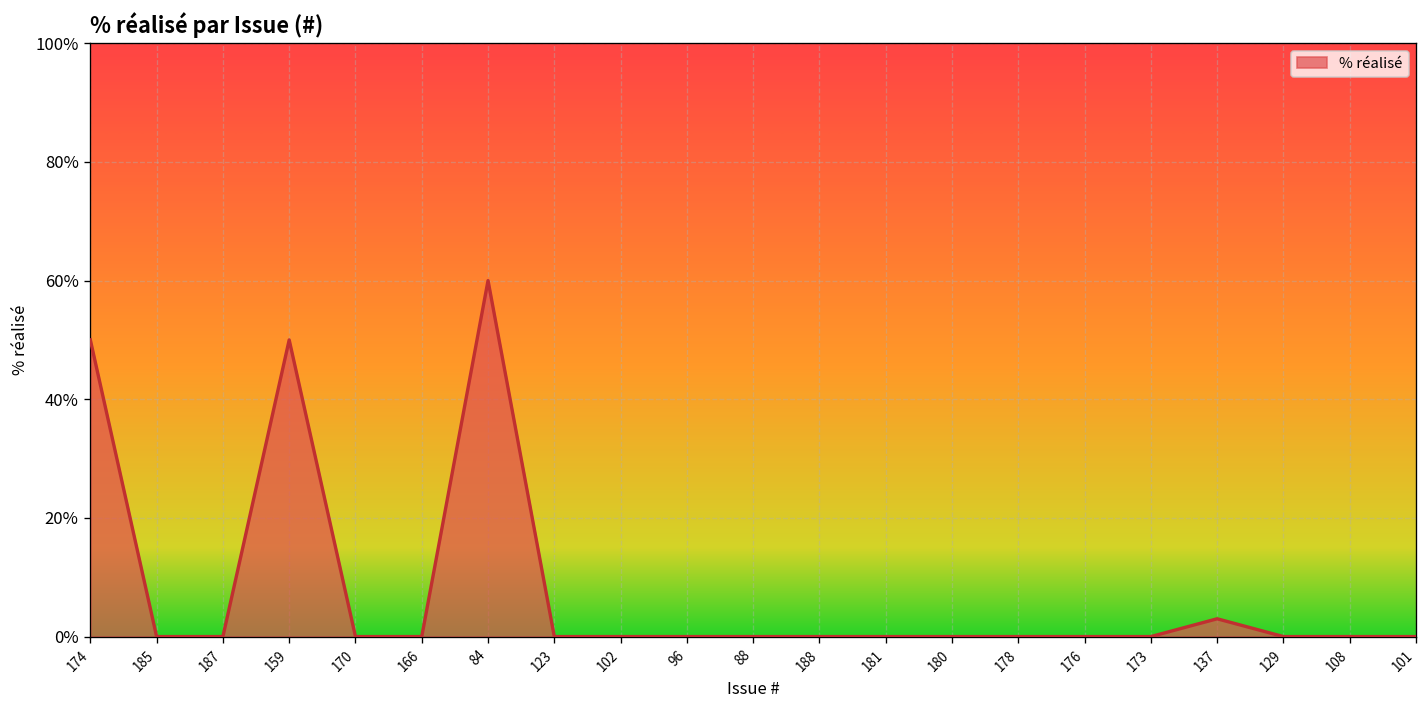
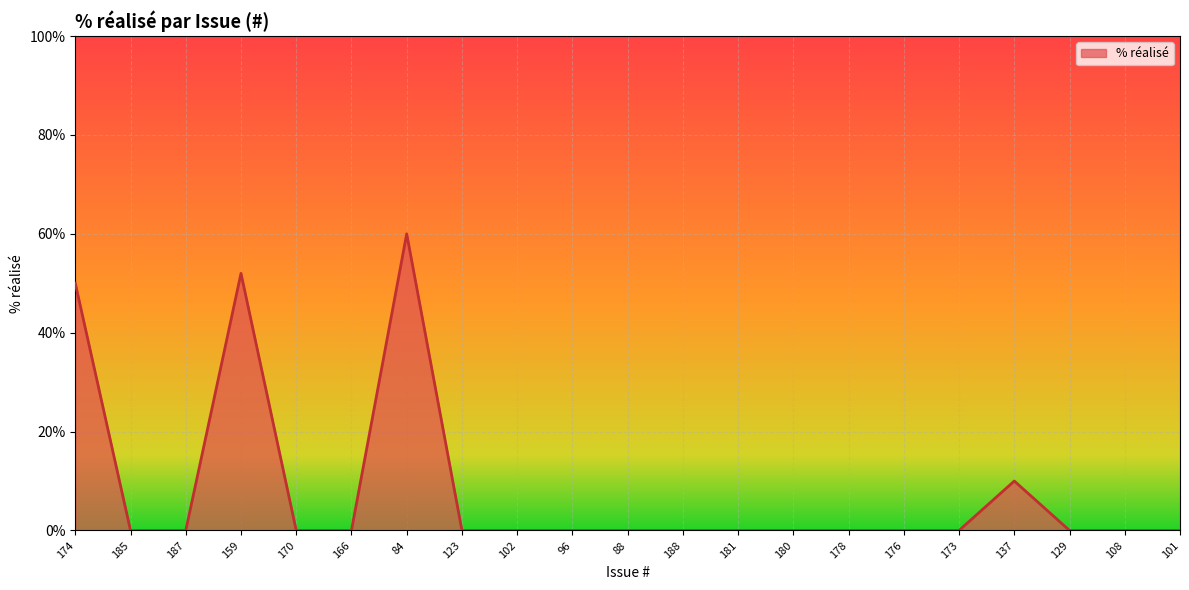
  {
    "174": "50%",
    "185": "0%",
    "187": "0%",
-   "159": "50%",
+   "159": "52%",
    "170": "0%",
    "166": "0%",
    "84": "60%",
    "123": "0%",
    "102": "0%",
    "96": "0%",
    "88": "0%",
    "188": "0%",
    "181": "0%",
    "180": "0%",
    "178": "0%",
    "176": "0%",
    "173": "0%",
-   "137": "3%",
+   "137": "10%",
    "129": "0%",
    "108": "0%",
    "101": "0%"
  }
